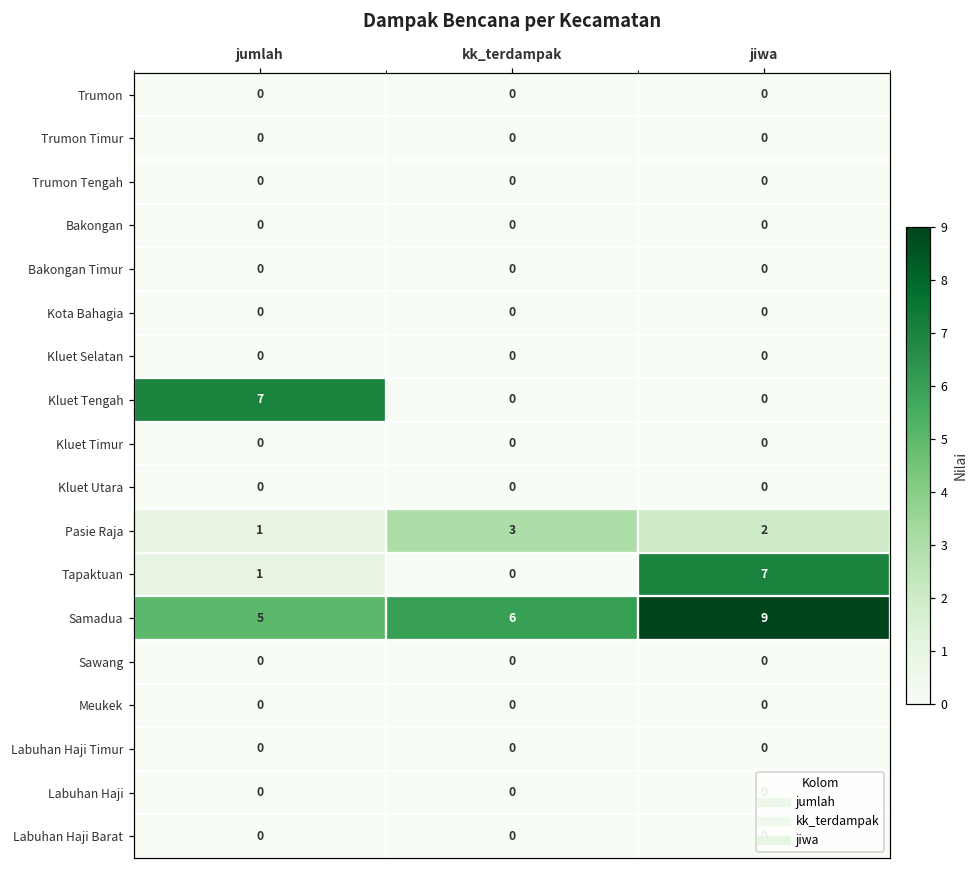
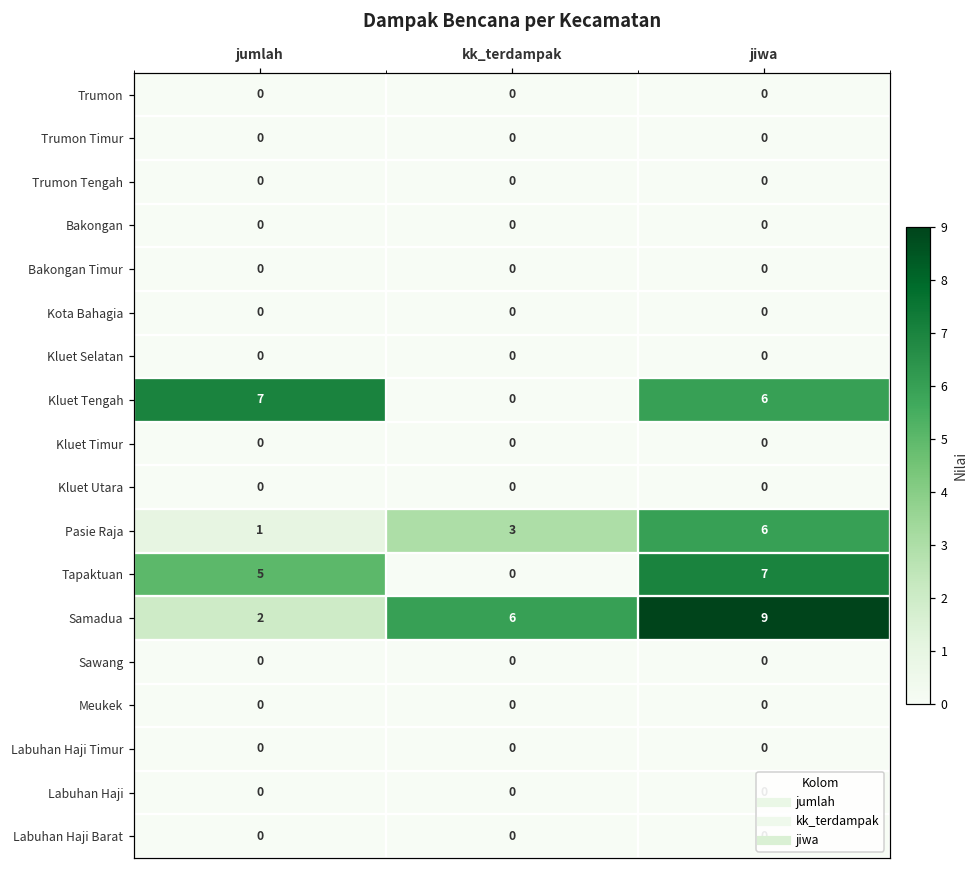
  {
    "Trumon": {
      "jumlah": 0,
      "kk_terdampak": 0,
      "jiwa": 0
    },
    "Trumon Timur": {
      "jumlah": 0,
      "kk_terdampak": 0,
      "jiwa": 0
    },
    "Trumon Tengah": {
      "jumlah": 0,
      "kk_terdampak": 0,
      "jiwa": 0
    },
    "Bakongan": {
      "jumlah": 0,
      "kk_terdampak": 0,
      "jiwa": 0
    },
    "Bakongan Timur": {
      "jumlah": 0,
      "kk_terdampak": 0,
      "jiwa": 0
    },
    "Kota Bahagia": {
      "jumlah": 0,
      "kk_terdampak": 0,
      "jiwa": 0
    },
    "Kluet Selatan": {
      "jumlah": 0,
      "kk_terdampak": 0,
      "jiwa": 0
    },
    "Kluet Tengah": {
      "jumlah": 7,
      "kk_terdampak": 0,
-     "jiwa": 0
+     "jiwa": 6
    },
    "Kluet Timur": {
      "jumlah": 0,
      "kk_terdampak": 0,
      "jiwa": 0
    },
    "Kluet Utara": {
      "jumlah": 0,
      "kk_terdampak": 0,
      "jiwa": 0
    },
    "Pasie Raja": {
      "jumlah": 1,
      "kk_terdampak": 3,
-     "jiwa": 2
+     "jiwa": 6
    },
    "Tapaktuan": {
-     "jumlah": 1,
+     "jumlah": 5,
      "kk_terdampak": 0,
      "jiwa": 7
    },
    "Samadua": {
-     "jumlah": 5,
+     "jumlah": 2,
      "kk_terdampak": 6,
      "jiwa": 9
    },
    "Sawang": {
      "jumlah": 0,
      "kk_terdampak": 0,
      "jiwa": 0
    },
    "Meukek": {
      "jumlah": 0,
      "kk_terdampak": 0,
      "jiwa": 0
    },
    "Labuhan Haji Timur": {
      "jumlah": 0,
      "kk_terdampak": 0,
      "jiwa": 0
    },
    "Labuhan Haji": {
      "jumlah": 0,
      "kk_terdampak": 0
    },
    "Labuhan Haji Barat": {
      "jumlah": 0,
      "kk_terdampak": 0
    }
  }
